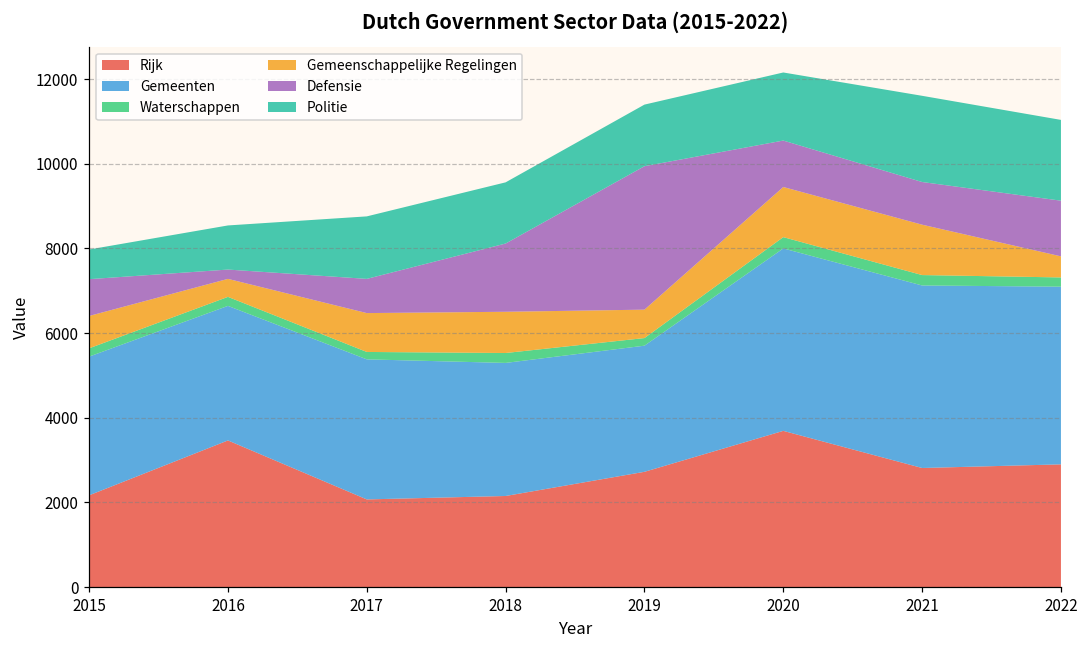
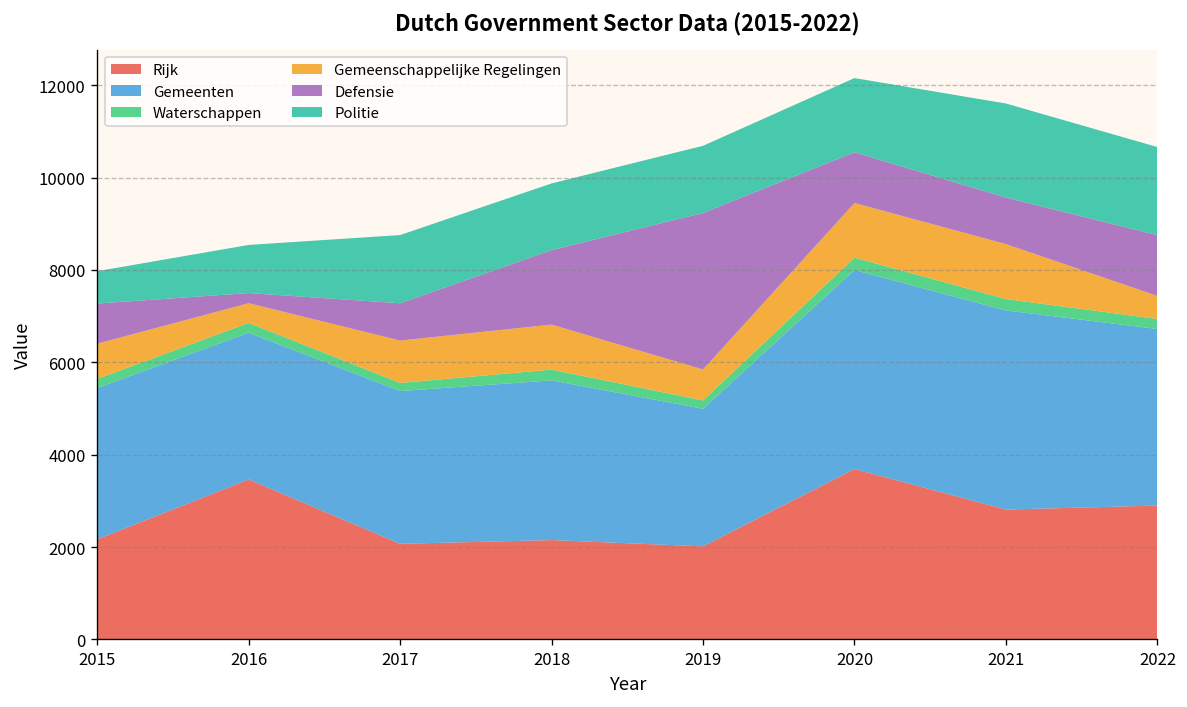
  {
    "Rijk": {
      "2015": 2200,
      "2016": 3500,
      "2017": 2100,
      "2018": 2200,
-     "2019": 2700,
+     "2019": 2000,
      "2020": 3700,
      "2021": 2800,
      "2022": 2900
    },
    "Gemeenten": {
      "2015": 3300,
      "2016": 3200,
      "2017": 3300,
-     "2018": 3100,
+     "2018": 3500,
      "2019": 3000,
      "2020": 4300,
      "2021": 4300,
-     "2022": 4200
+     "2022": 3800
    },
    "Gemeenschappelijke Regelingen": {
      "2015": 800,
      "2016": 400,
      "2017": 900,
      "2018": 1000,
      "2019": 700,
      "2020": 1200,
      "2021": 1200,
      "2022": 500
    },
    "Defensie": {
      "2015": 900,
      "2016": 200,
      "2017": 800,
      "2018": 1600,
      "2019": 3400,
      "2020": 1100,
      "2021": 1000,
      "2022": 1300
    }
  }
